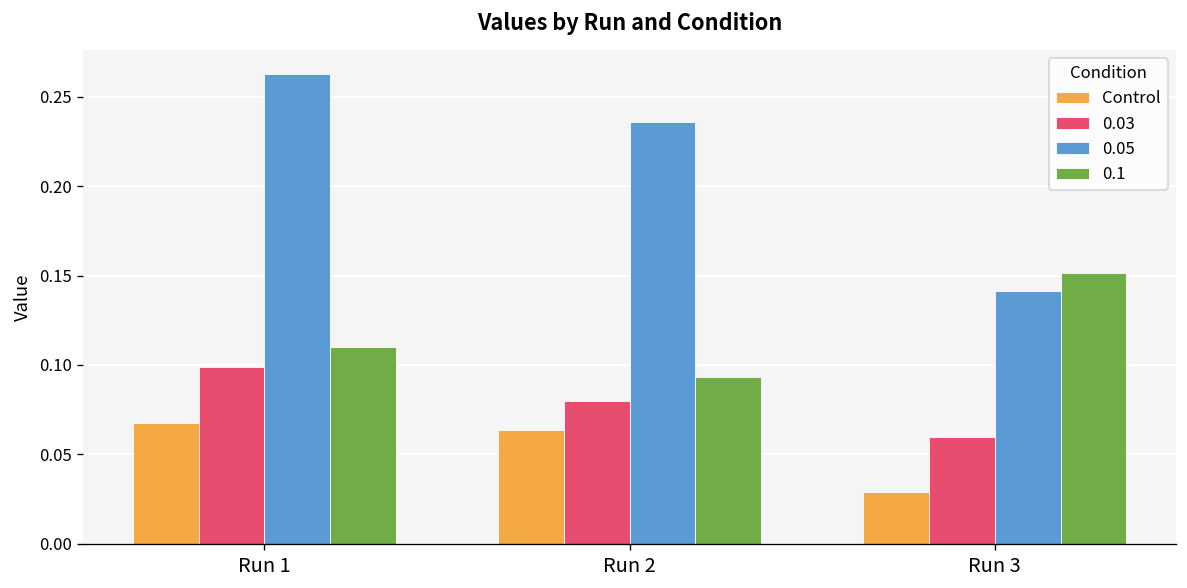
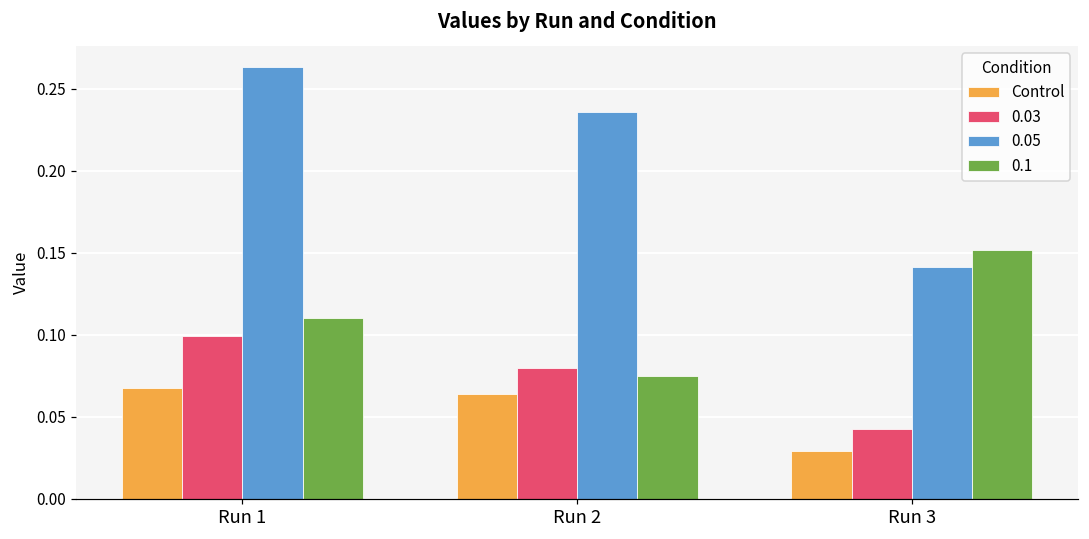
  {
    "Control": {
      "Run 1": 0.068,
      "Run 2": 0.064,
      "Run 3": 0.029
    },
    "0.03": {
      "Run 1": 0.099,
      "Run 2": 0.080,
-     "Run 3": 0.060
+     "Run 3": 0.042
    },
    "0.05": {
      "Run 1": 0.263,
      "Run 2": 0.236,
      "Run 3": 0.141
    },
    "0.1": {
      "Run 1": 0.110,
-     "Run 2": 0.093,
+     "Run 2": 0.075,
      "Run 3": 0.151
    }
  }
